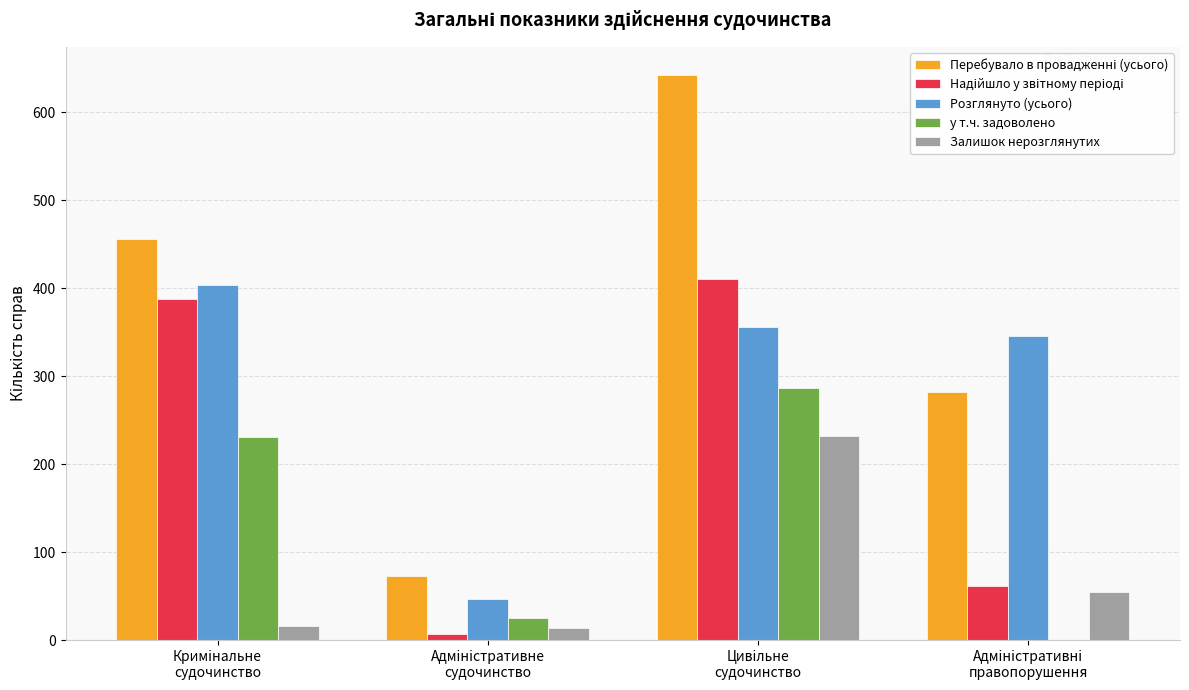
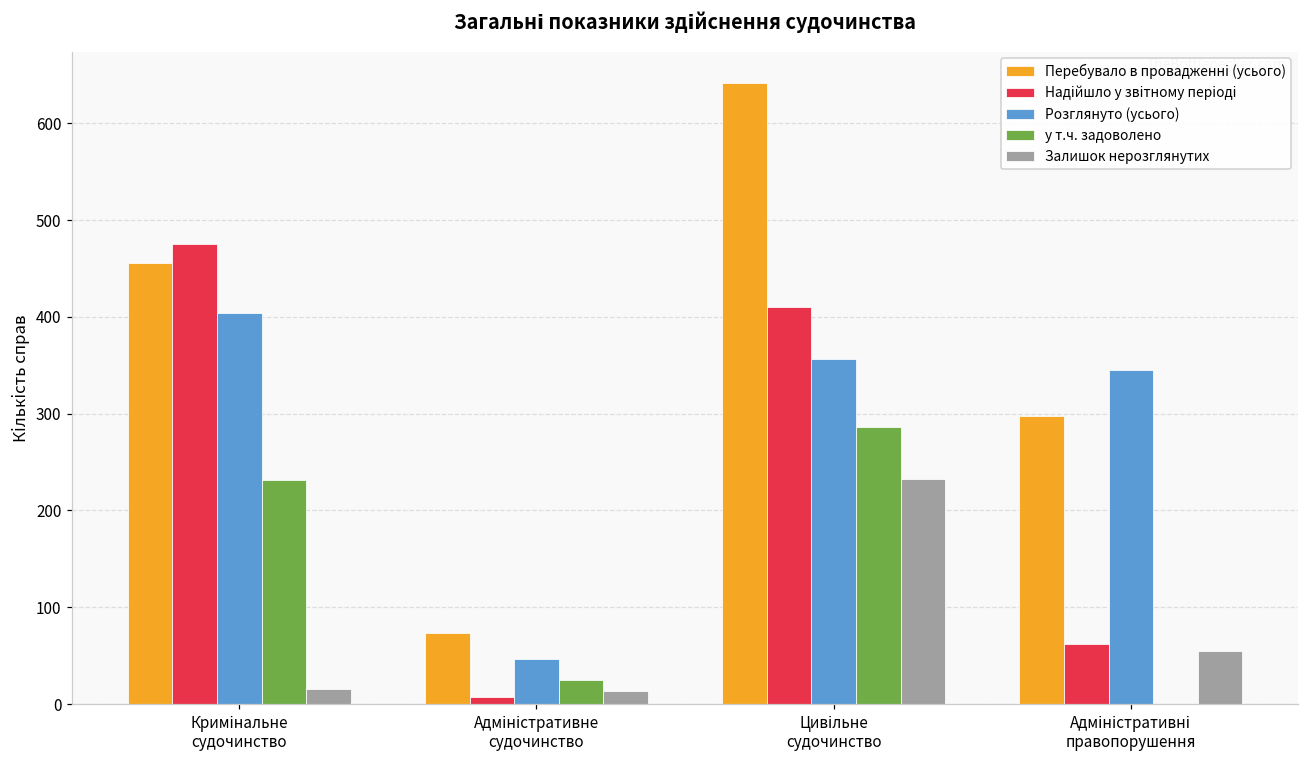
  {
    "Перебувало в провадженні (усього)": {
      "Кримінальне судочинство": 460,
      "Адміністративне судочинство": 70,
      "Цивільне судочинство": 640,
-     "Адміністративні правопорушення": 280
+     "Адміністративні правопорушення": 300
    },
    "Надійшло у звітному періоді": {
-     "Кримінальне судочинство": 390,
+     "Кримінальне судочинство": 480,
      "Адміністративне судочинство": 10,
      "Цивільне судочинство": 410,
      "Адміністративні правопорушення": 60
    },
    "Розглянуто (усього)": {
      "Кримінальне судочинство": 400,
      "Адміністративне судочинство": 50,
      "Цивільне судочинство": 360,
      "Адміністративні правопорушення": 350
    },
    "у т.ч. задоволено": {
      "Кримінальне судочинство": 230,
      "Адміністративне судочинство": 30,
      "Цивільне судочинство": 290,
      "Адміністративні правопорушення": 0
    },
    "Залишок нерозглянутих": {
      "Кримінальне судочинство": 20,
      "Адміністративне судочинство": 10,
      "Цивільне судочинство": 230,
      "Адміністративні правопорушення": 60
    }
  }
